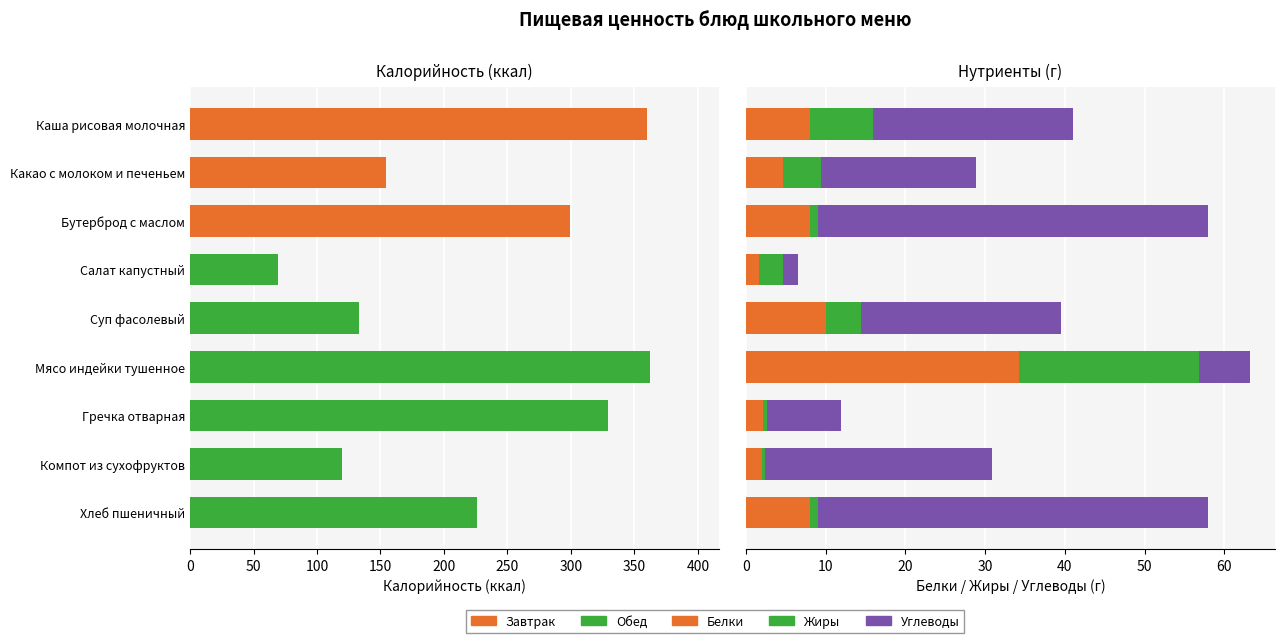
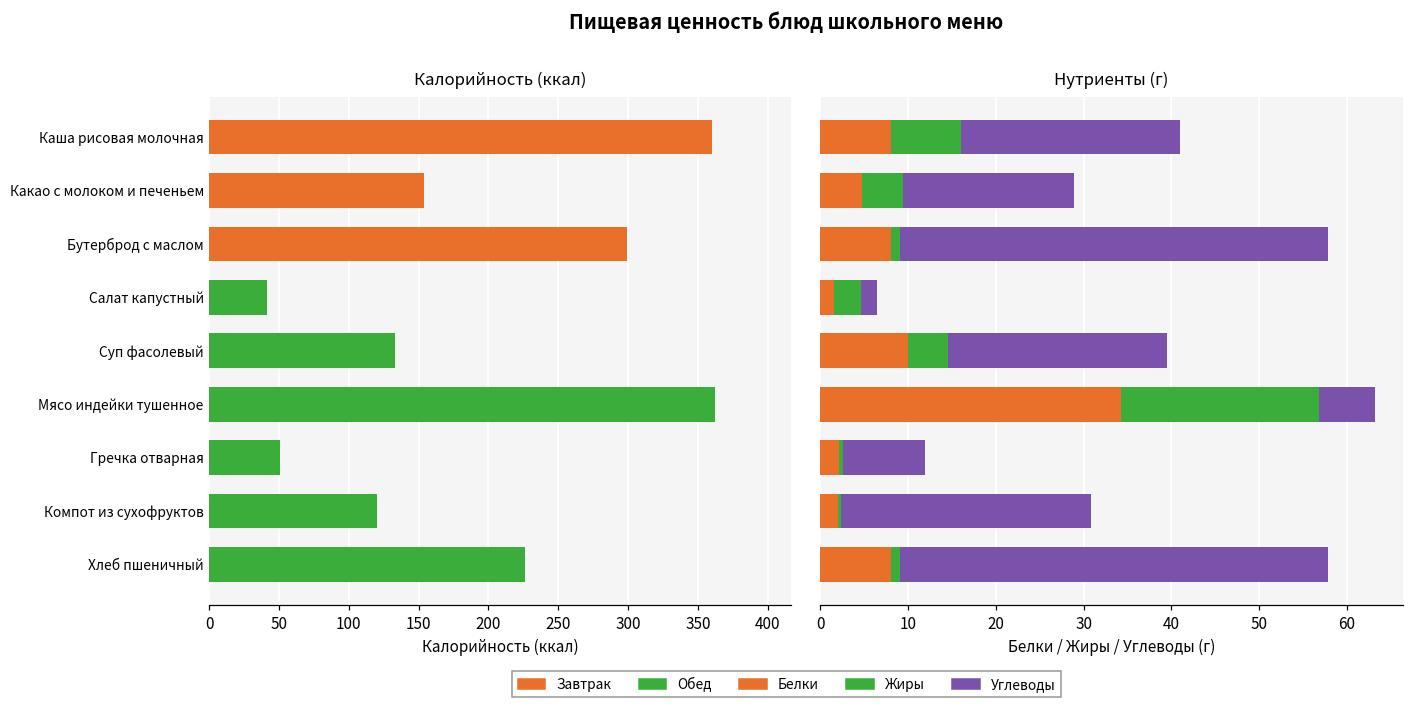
  {
    "Калорийность (ккал)": {
      "Каша рисовая молочная": 360,
      "Какао с молоком и печеньем": 154,
      "Бутерброд с маслом": 299,
-     "Салат капустный": 70,
+     "Салат капустный": 41,
      "Суп фасолевый": 133,
      "Мясо индейки тушенное": 363,
-     "Гречка отварная": 329,
+     "Гречка отварная": 51,
      "Компот из сухофруктов": 120,
      "Хлеб пшеничный": 226
    }
  }
